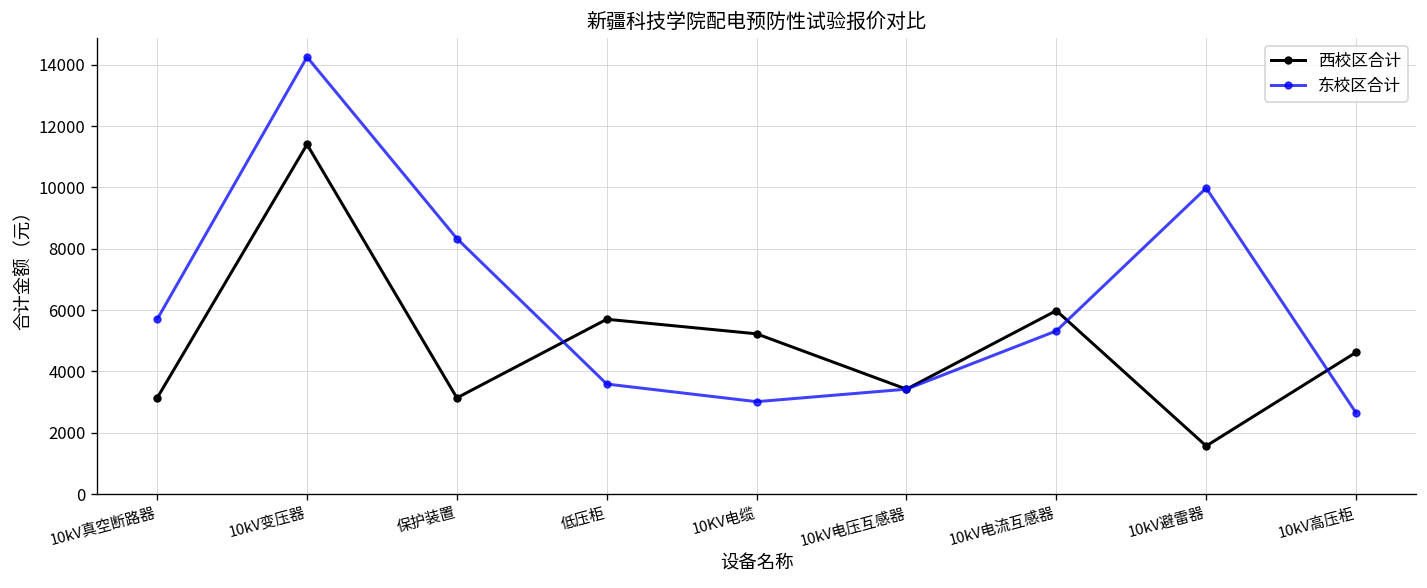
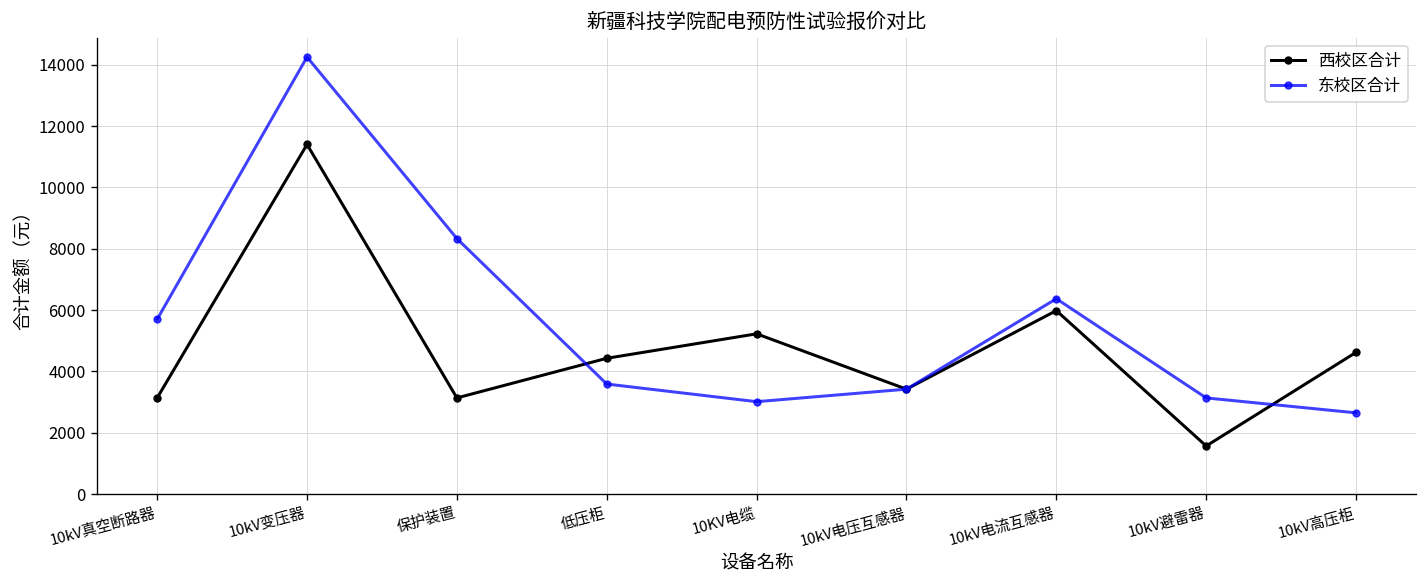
  {
    "西校区合计": {
      "10kV真空断路器": 3100,
      "10kV变压器": 11400,
      "保护装置": 3100,
-     "低压柜": 5700,
+     "低压柜": 4400,
      "10KV电缆": 5200,
      "10kV电流互感器": 6000,
      "10kV避雷器": 1600,
      "10kV高压柜": 4600
    },
    "东校区合计": {
      "10kV真空断路器": 5700,
      "10kV变压器": 14300,
      "保护装置": 8300,
      "低压柜": 3600,
      "10KV电缆": 3000,
-     "10kV电流互感器": 5300,
-     "10kV避雷器": 10000,
+     "10kV电流互感器": 6400,
+     "10kV避雷器": 3100,
      "10kV高压柜": 2600
    }
  }
